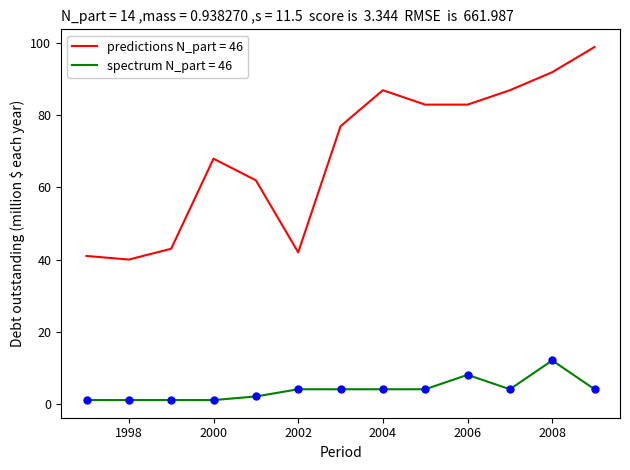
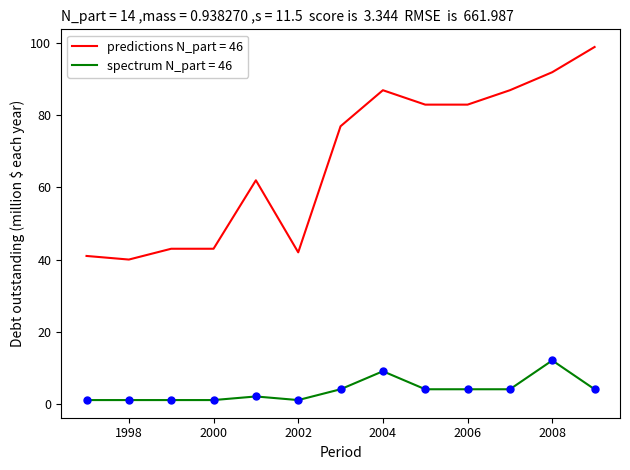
  {
    "predictions N_part = 46": {
      "1998": 40,
-     "2000": 68,
+     "2000": 43,
      "2002": 42,
      "2004": 87,
      "2006": 83,
      "2008": 92
    },
    "spectrum N_part = 46": {
      "1998": 1,
      "2000": 1,
-     "2002": 4,
-     "2004": 4,
-     "2006": 8,
+     "2002": 1,
+     "2004": 9,
+     "2006": 4,
      "2008": 12
    }
  }
